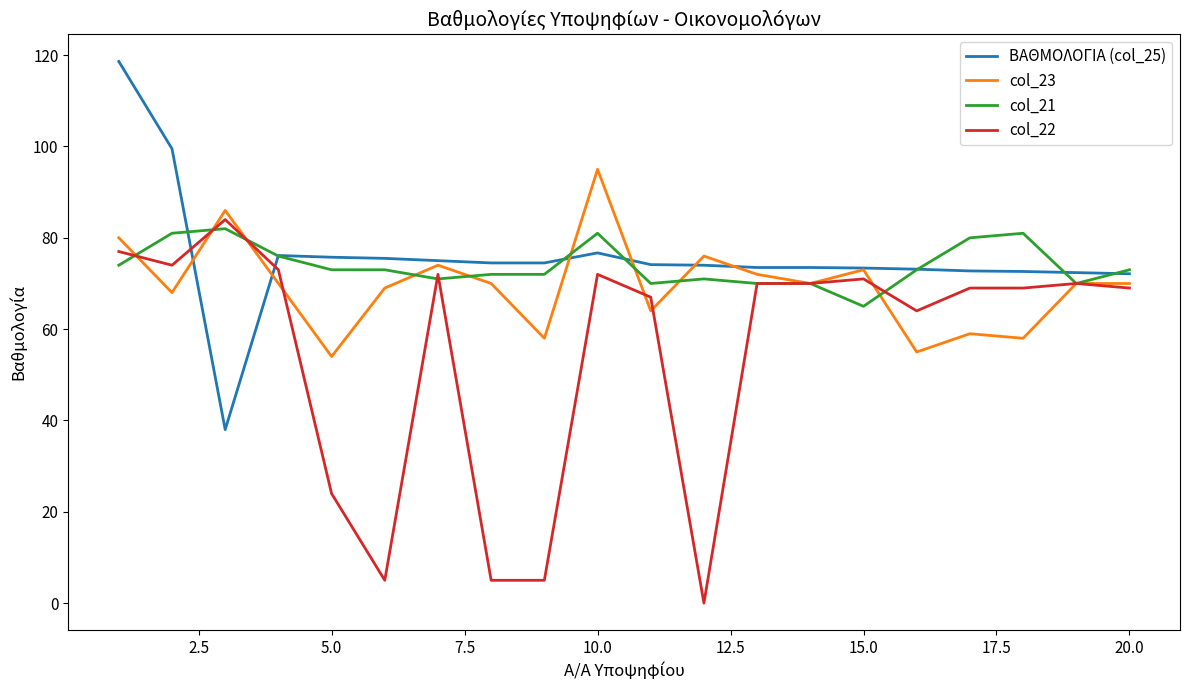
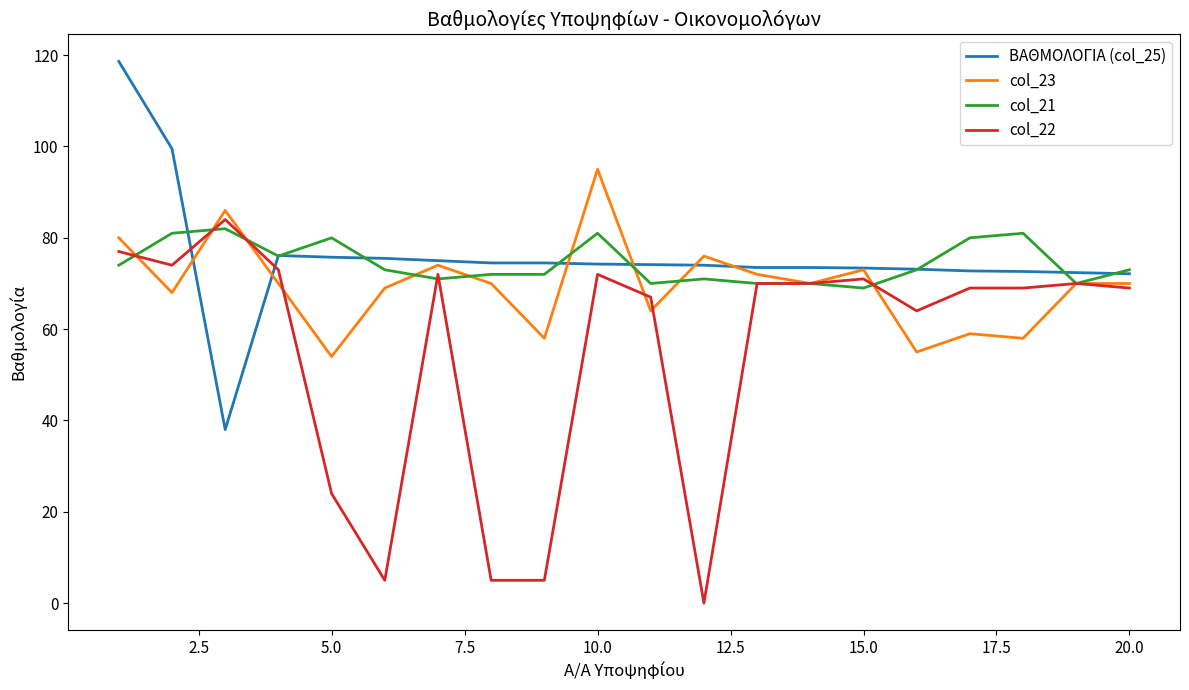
  {
    "ΒΑΘΜΟΛΟΓΙΑ (col_25)": {
      "5.0": 76,
-     "10.0": 77,
+     "10.0": 74,
      "20.0": 72
    },
    "col_23": {
      "5.0": 54,
      "10.0": 95,
      "20.0": 70
    },
    "col_21": {
-     "5.0": 73,
+     "5.0": 80,
      "10.0": 81,
-     "15.0": 65,
+     "15.0": 69,
      "20.0": 73
    },
    "col_22": {
      "5.0": 24,
      "10.0": 72,
      "15.0": 71,
      "20.0": 69
    }
  }
